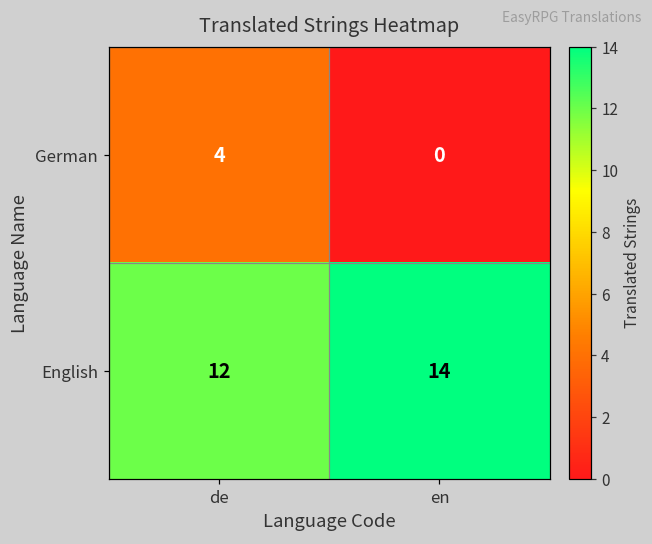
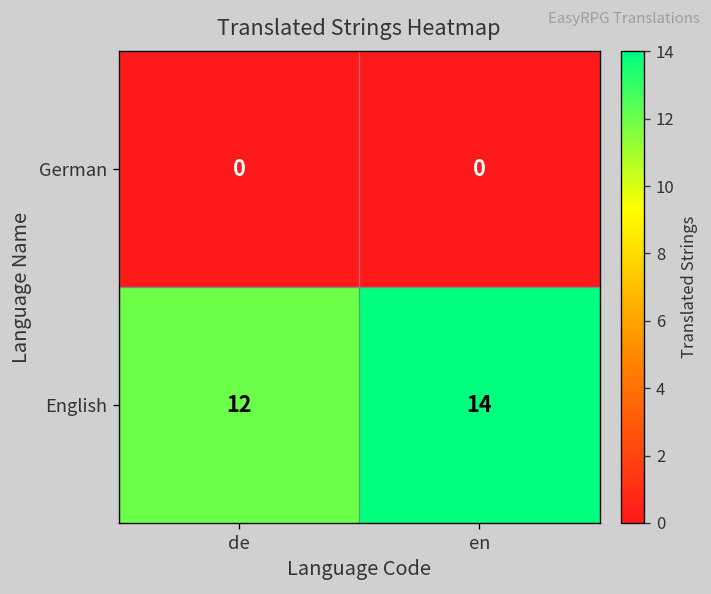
  {
    "German": {
-     "de": 4,
+     "de": 0,
      "en": 0
    },
    "English": {
      "de": 12,
      "en": 14
    }
  }
